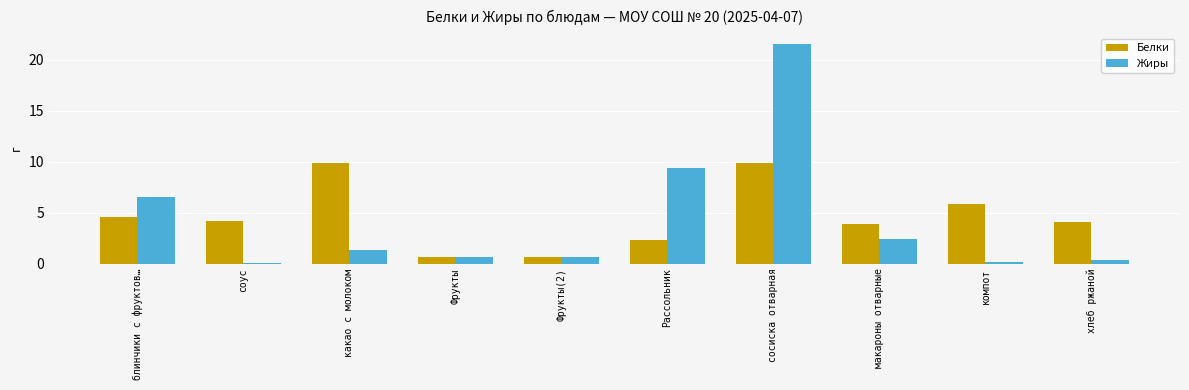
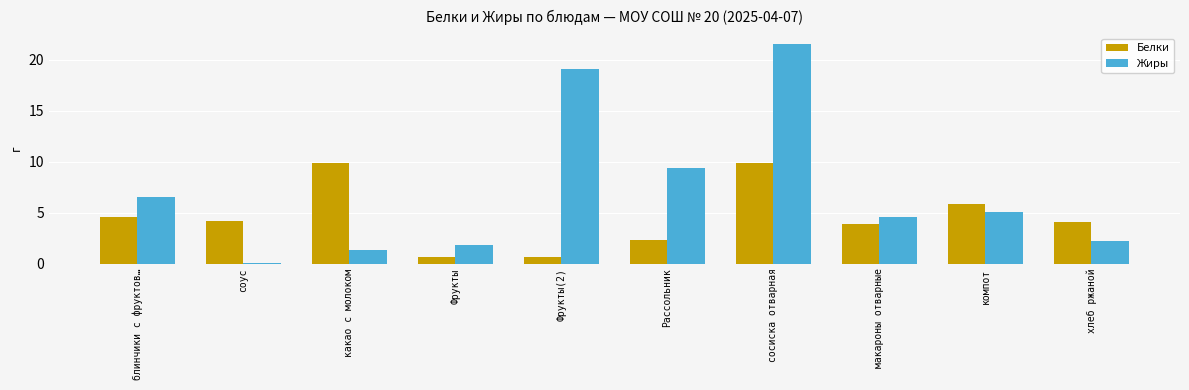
  {
    "Белки": {
      "блинчики с фруктов…": 4.6,
      "соус": 4.2,
      "какао с молоком": 9.9,
      "Фрукты": 0.6,
      "Фрукты(2)": 0.6,
      "Рассольник": 2.3,
      "сосиска отварная": 9.9,
      "макароны отварные": 3.9,
      "компот": 5.9,
      "хлеб ржаной": 4.1
    },
    "Жиры": {
      "блинчики с фруктов…": 6.5,
      "какао с молоком": 1.3,
-     "Фрукты": 0.6,
-     "Фрукты(2)": 0.6,
+     "Фрукты": 1.8,
+     "Фрукты(2)": 19.1,
      "Рассольник": 9.4,
      "сосиска отварная": 21.5,
-     "макароны отварные": 2.4,
-     "компот": 0.1,
-     "хлеб ржаной": 0.3
+     "макароны отварные": 4.5,
+     "компот": 5.1,
+     "хлеб ржаной": 2.2
    }
  }
